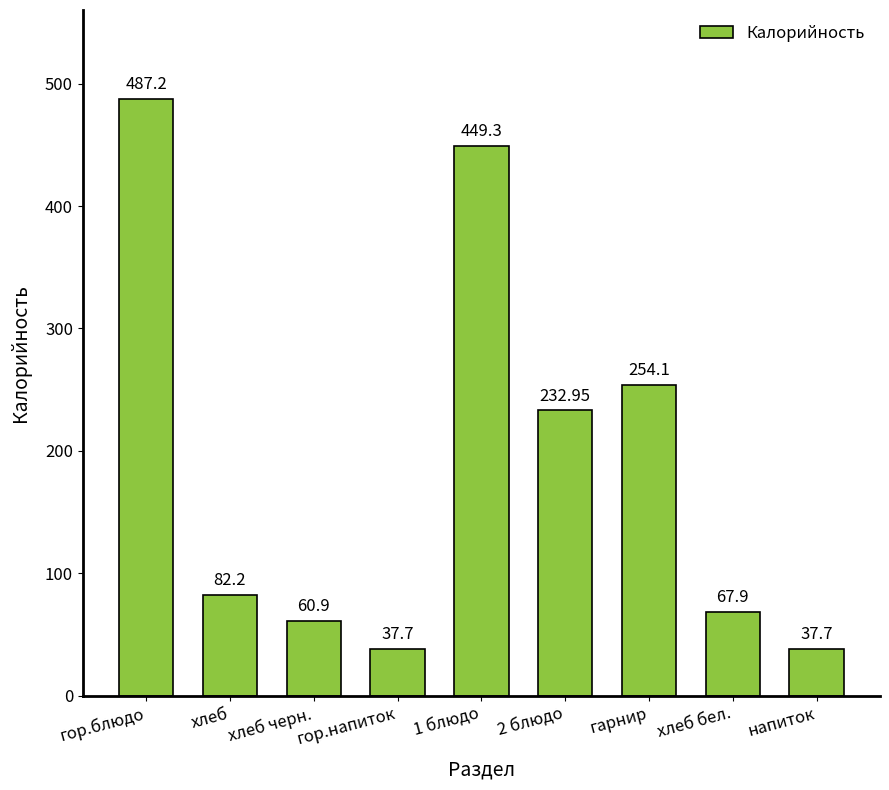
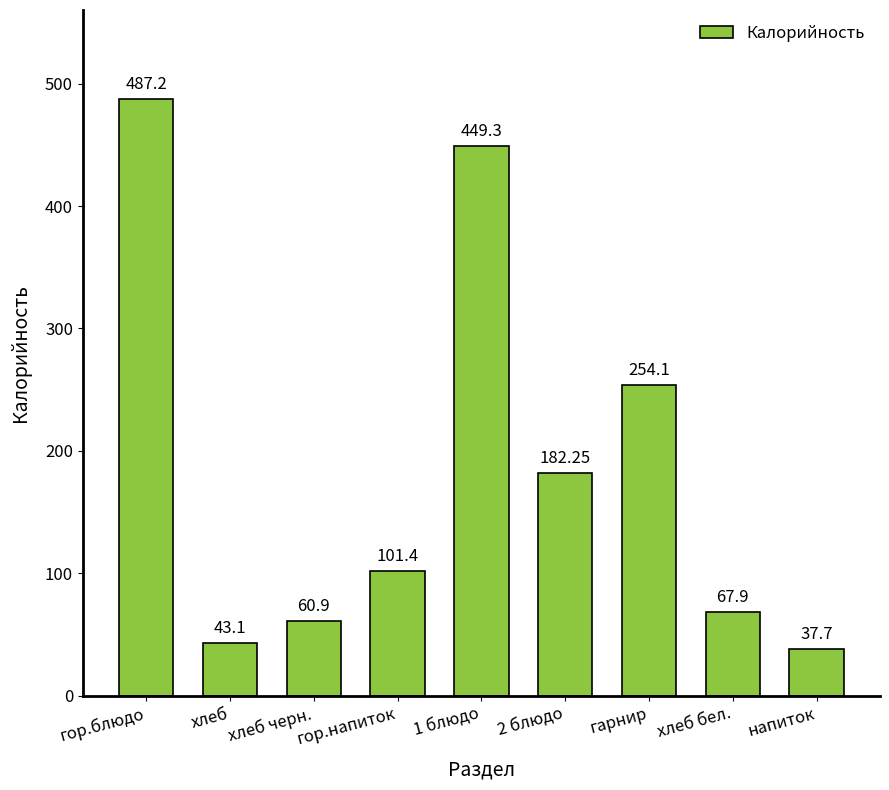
  {
    "гор.блюдо": 487.2,
-   "хлеб": 82.2,
+   "хлеб": 43.1,
    "хлеб черн.": 60.9,
-   "гор.напиток": 37.7,
+   "гор.напиток": 101.4,
    "1 блюдо": 449.3,
-   "2 блюдо": 232.95,
+   "2 блюдо": 182.25,
    "гарнир": 254.1,
    "хлеб бел.": 67.9,
    "напиток": 37.7
  }
